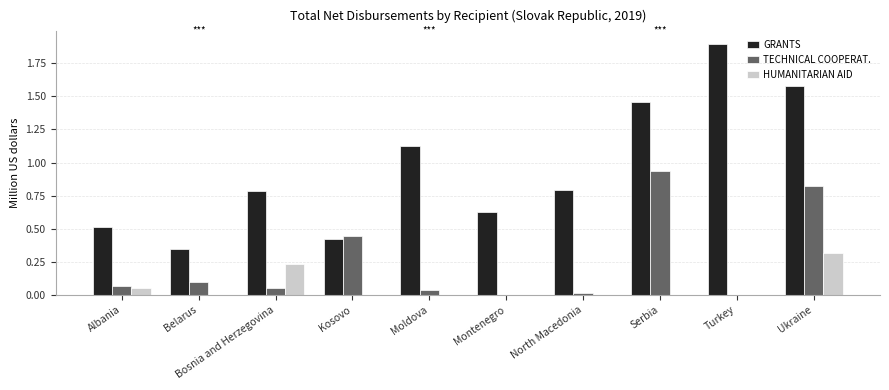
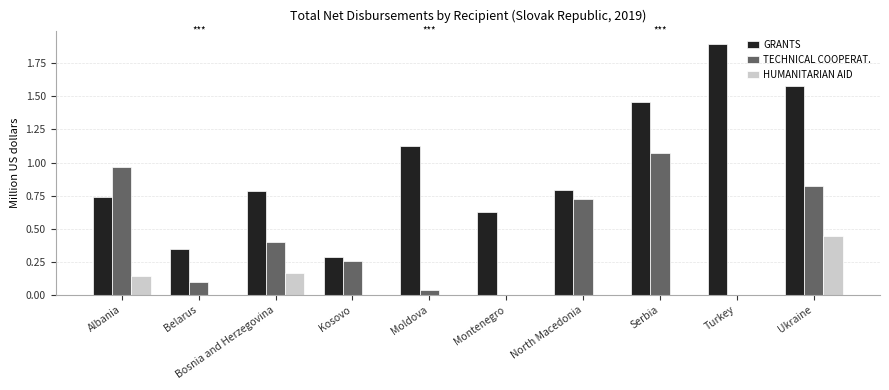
  {
    "GRANTS": {
-     "Albania": 0.51,
+     "Albania": 0.74,
      "Belarus": 0.35,
      "Bosnia and Herzegovina": 0.78,
-     "Kosovo": 0.42,
+     "Kosovo": 0.29,
      "Moldova": 1.12,
      "Montenegro": 0.62,
      "North Macedonia": 0.79,
      "Serbia": 1.45,
      "Turkey": 1.90,
      "Ukraine": 1.58
    },
    "TECHNICAL COOPERAT.": {
-     "Albania": 0.07,
+     "Albania": 0.97,
      "Belarus": 0.10,
-     "Bosnia and Herzegovina": 0.06,
-     "Kosovo": 0.45,
+     "Bosnia and Herzegovina": 0.40,
+     "Kosovo": 0.25,
      "Moldova": 0.04,
      "Montenegro": 0.00,
-     "North Macedonia": 0.02,
-     "Serbia": 0.93,
+     "North Macedonia": 0.72,
+     "Serbia": 1.07,
      "Turkey": 0.00,
      "Ukraine": 0.82
    },
    "HUMANITARIAN AID": {
-     "Albania": 0.05,
+     "Albania": 0.14,
      "Belarus": 0.00,
-     "Bosnia and Herzegovina": 0.24,
+     "Bosnia and Herzegovina": 0.17,
      "Kosovo": 0.00,
      "Moldova": 0.00,
      "Montenegro": 0.00,
      "North Macedonia": 0.00,
      "Serbia": 0.00,
      "Turkey": 0.00,
-     "Ukraine": 0.32
+     "Ukraine": 0.45
    }
  }
